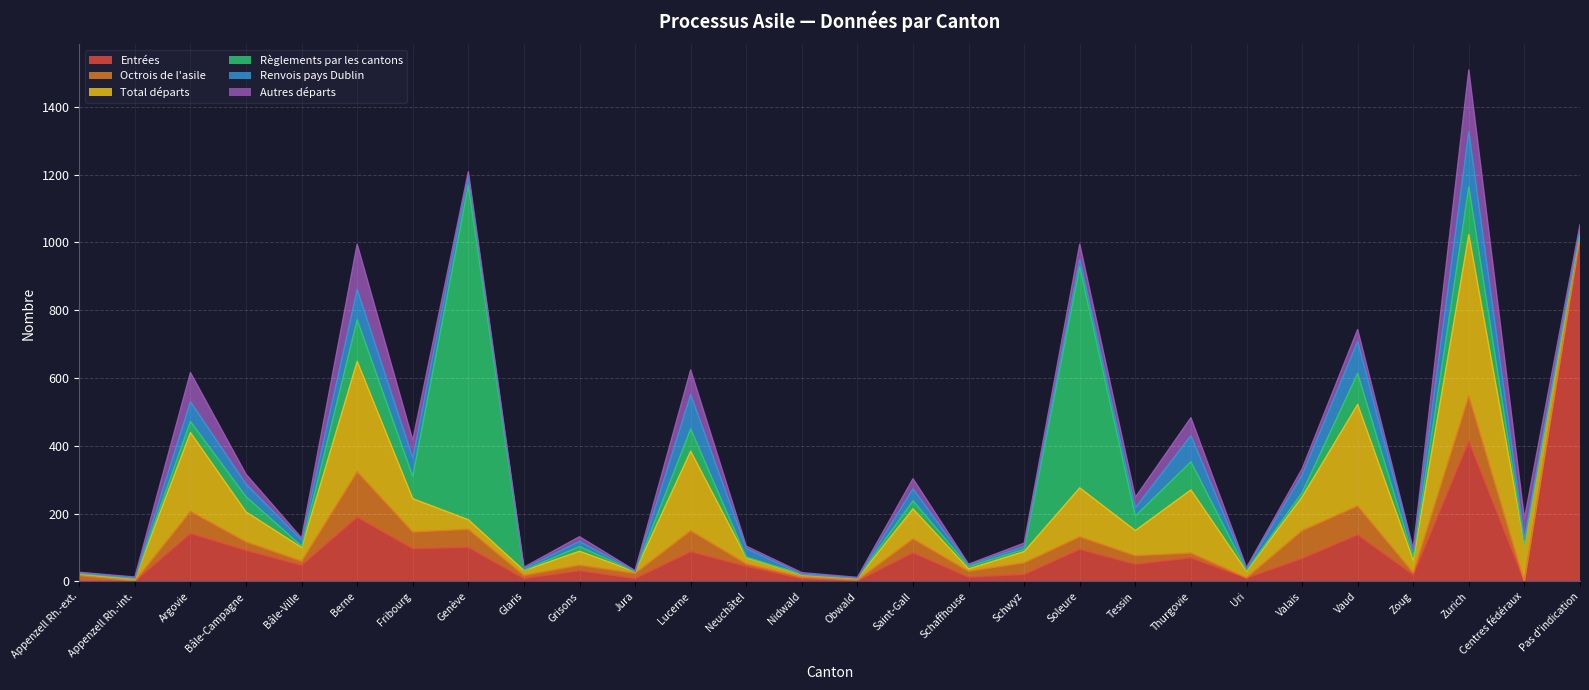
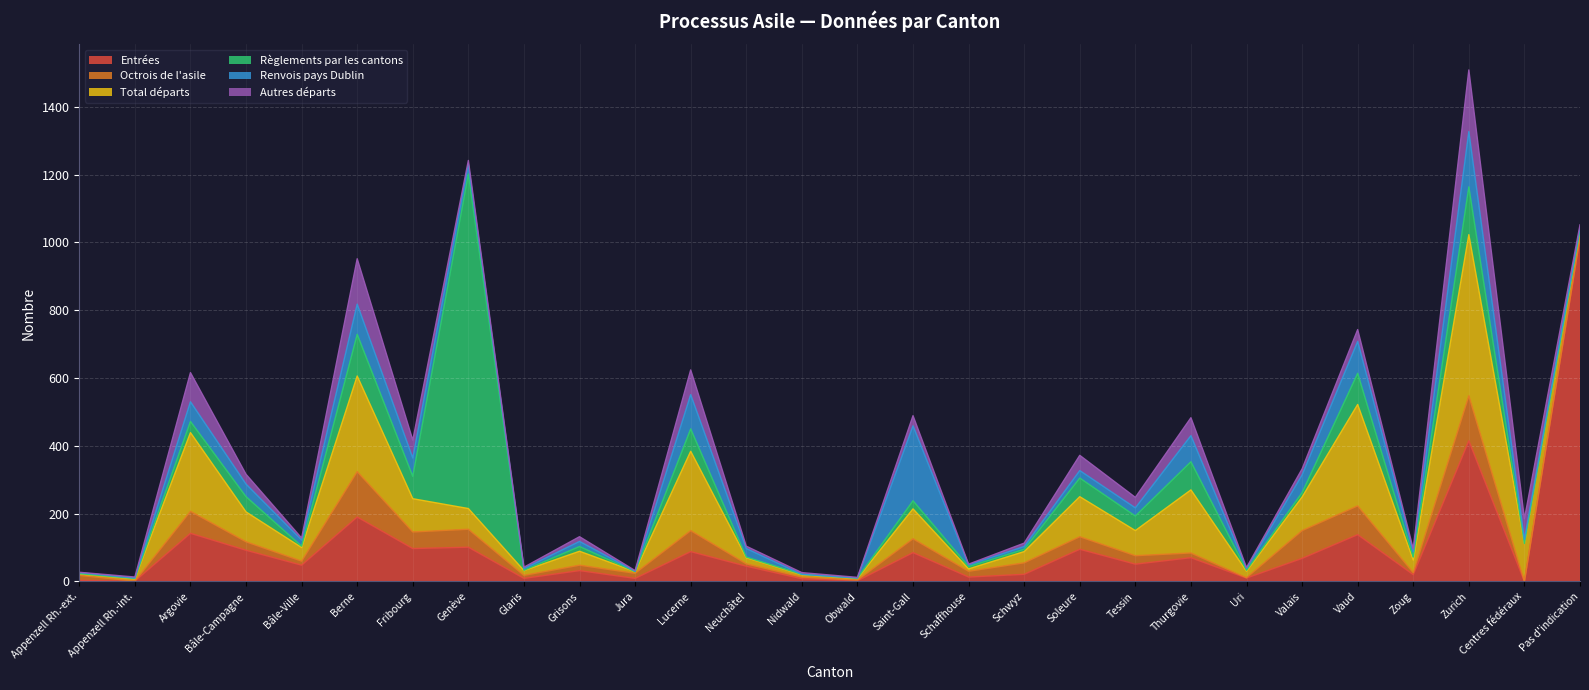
  {
    "Total départs": {
      "Argovie": 230,
      "Bâle-Campagne": 90,
-     "Berne": 330,
+     "Berne": 280,
      "Fribourg": 100,
-     "Genève": 30,
+     "Genève": 60,
      "Grisons": 40,
      "Lucerne": 230,
      "Saint-Gall": 90,
-     "Soleure": 140,
+     "Soleure": 120,
      "Tessin": 70,
      "Thurgovie": 190,
      "Valais": 100,
      "Vaud": 300,
      "Zoug": 40,
      "Zurich": 480
    },
    "Règlements par les cantons": {
      "Argovie": 30,
      "Bâle-Campagne": 50,
      "Berne": 120,
      "Fribourg": 70,
      "Genève": 990,
      "Grisons": 10,
      "Lucerne": 70,
      "Saint-Gall": 20,
-     "Soleure": 650,
+     "Soleure": 60,
      "Tessin": 40,
      "Thurgovie": 80,
      "Valais": 10,
      "Vaud": 90,
      "Zoug": 10,
      "Zurich": 140
    },
    "Renvois pays Dublin": {
      "Argovie": 60,
      "Bâle-Campagne": 40,
      "Berne": 90,
      "Fribourg": 50,
      "Genève": 30,
      "Grisons": 20,
      "Lucerne": 100,
-     "Saint-Gall": 40,
+     "Saint-Gall": 220,
      "Schwyz": 10,
      "Soleure": 20,
      "Tessin": 20,
      "Thurgovie": 80,
      "Valais": 50,
      "Vaud": 90,
      "Zoug": 20,
      "Zurich": 160,
      "Centres fédéraux": 10
    },
    "Autres départs": {
      "Argovie": 90,
      "Bâle-Campagne": 30,
      "Berne": 130,
      "Fribourg": 50,
      "Genève": 10,
      "Grisons": 10,
      "Lucerne": 70,
      "Saint-Gall": 30,
      "Schwyz": 10,
      "Soleure": 50,
      "Tessin": 30,
      "Thurgovie": 50,
      "Valais": 20,
      "Vaud": 40,
      "Zoug": 10,
      "Zurich": 180,
      "Centres fédéraux": 60,
      "Pas d'indication": 10
    }
  }
